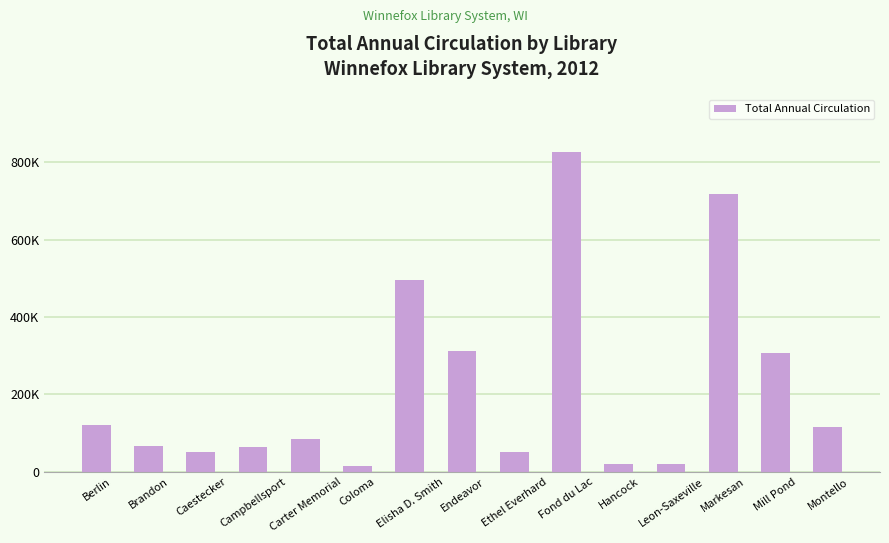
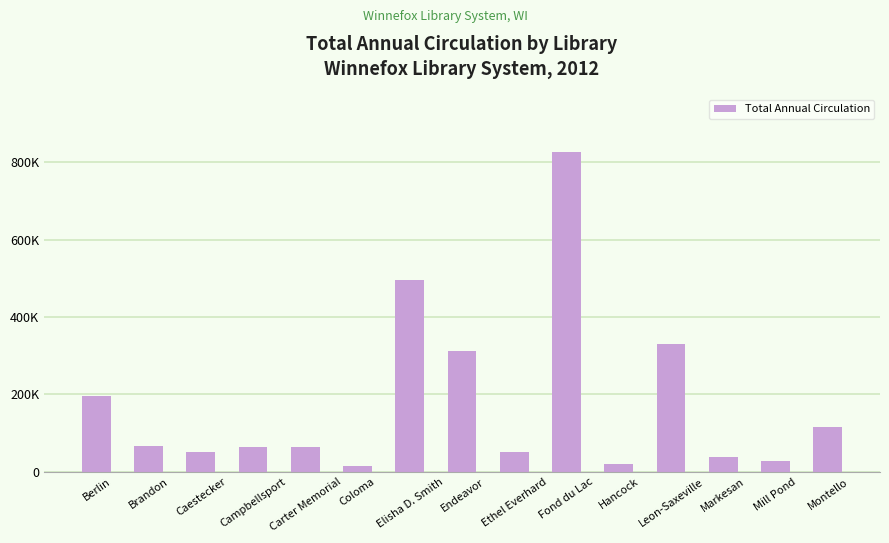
  {
-   "Berlin": 120000,
+   "Berlin": 190000,
    "Brandon": 70000,
    "Caestecker": 50000,
    "Campbellsport": 60000,
-   "Carter Memorial": 90000,
+   "Carter Memorial": 60000,
    "Coloma": 10000,
    "Elisha D. Smith": 490000,
    "Endeavor": 310000,
    "Ethel Everhard": 50000,
    "Fond du Lac": 830000,
    "Hancock": 20000,
-   "Leon-Saxeville": 20000,
-   "Markesan": 720000,
-   "Mill Pond": 310000,
+   "Leon-Saxeville": 330000,
+   "Markesan": 40000,
+   "Mill Pond": 30000,
    "Montello": 120000
  }
